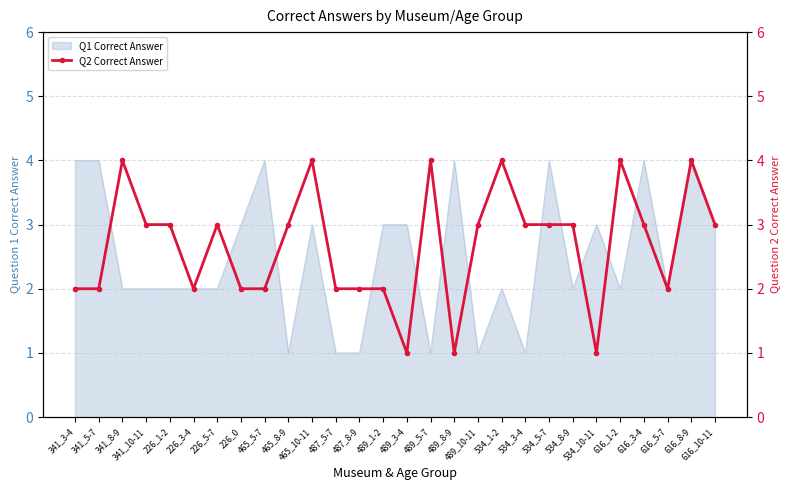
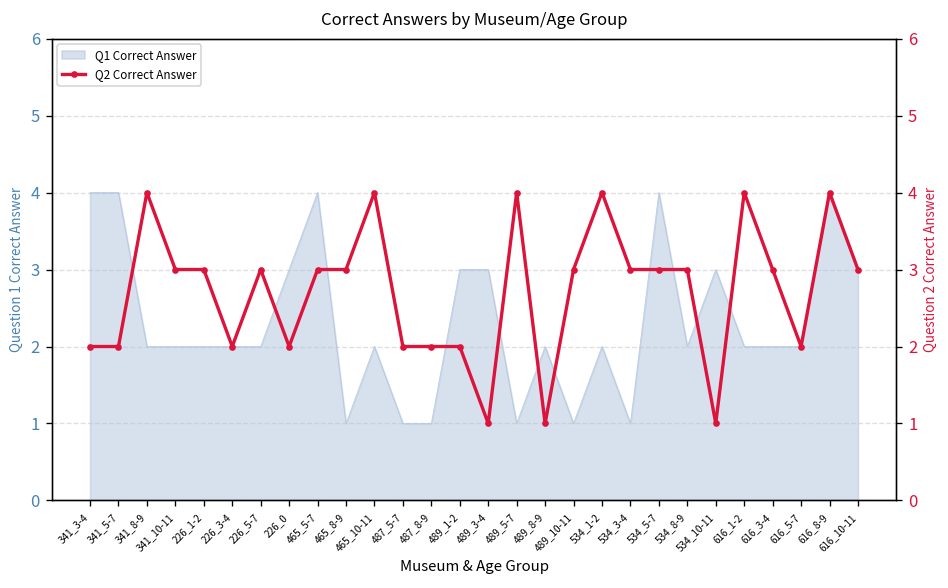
  {
    "Q1 Correct Answer": {
      "341_3-4": 4,
      "341_5-7": 4,
      "341_8-9": 2,
      "341_10-11": 2,
      "226_1-2": 2,
      "226_3-4": 2,
      "226_5-7": 2,
      "226_0": 3,
      "465_5-7": 4,
      "465_8-9": 1,
-     "465_10-11": 3,
+     "465_10-11": 2,
      "487_5-7": 1,
      "487_8-9": 1,
      "489_1-2": 3,
      "489_3-4": 3,
      "489_5-7": 1,
-     "489_8-9": 4,
+     "489_8-9": 2,
      "489_10-11": 1,
      "534_1-2": 2,
      "534_3-4": 1,
      "534_5-7": 4,
      "534_8-9": 2,
      "534_10-11": 3,
      "616_1-2": 2,
-     "616_3-4": 4,
+     "616_3-4": 2,
      "616_5-7": 2,
      "616_8-9": 4,
      "616_10-11": 3
    },
    "Q2 Correct Answer": {
      "341_3-4": 2,
      "341_5-7": 2,
      "341_8-9": 4,
      "341_10-11": 3,
      "226_1-2": 3,
      "226_3-4": 2,
      "226_5-7": 3,
      "226_0": 2,
-     "465_5-7": 2,
+     "465_5-7": 3,
      "465_8-9": 3,
      "465_10-11": 4,
      "487_5-7": 2,
      "487_8-9": 2,
      "489_1-2": 2,
      "489_3-4": 1,
      "489_5-7": 4,
      "489_8-9": 1,
      "489_10-11": 3,
      "534_1-2": 4,
      "534_3-4": 3,
      "534_5-7": 3,
      "534_8-9": 3,
      "534_10-11": 1,
      "616_1-2": 4,
      "616_3-4": 3,
      "616_5-7": 2,
      "616_8-9": 4,
      "616_10-11": 3
    }
  }
